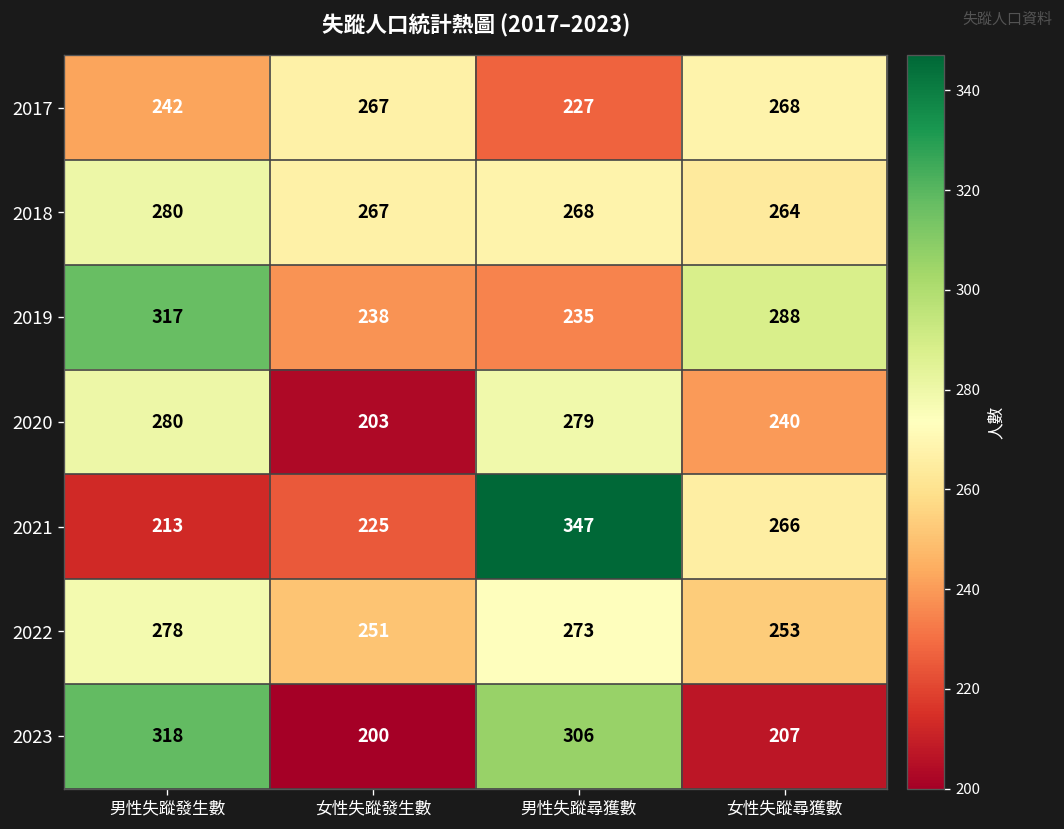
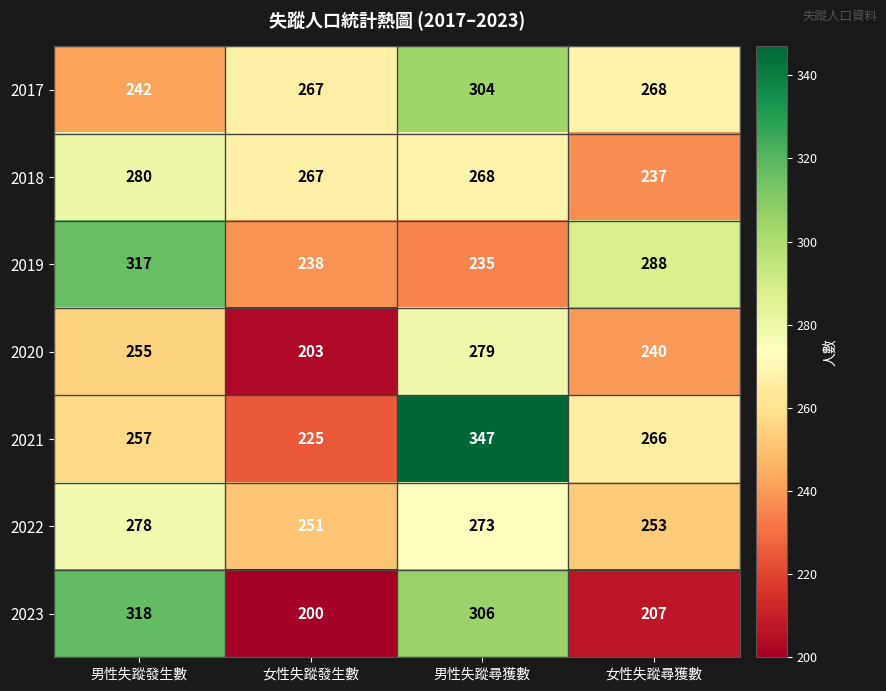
  {
    "2017": {
      "男性失蹤發生數": 242,
      "女性失蹤發生數": 267,
-     "男性失蹤尋獲數": 227,
+     "男性失蹤尋獲數": 304,
      "女性失蹤尋獲數": 268
    },
    "2018": {
      "男性失蹤發生數": 280,
      "女性失蹤發生數": 267,
      "男性失蹤尋獲數": 268,
-     "女性失蹤尋獲數": 264
+     "女性失蹤尋獲數": 237
    },
    "2019": {
      "男性失蹤發生數": 317,
      "女性失蹤發生數": 238,
      "男性失蹤尋獲數": 235,
      "女性失蹤尋獲數": 288
    },
    "2020": {
-     "男性失蹤發生數": 280,
+     "男性失蹤發生數": 255,
      "女性失蹤發生數": 203,
      "男性失蹤尋獲數": 279,
      "女性失蹤尋獲數": 240
    },
    "2021": {
-     "男性失蹤發生數": 213,
+     "男性失蹤發生數": 257,
      "女性失蹤發生數": 225,
      "男性失蹤尋獲數": 347,
      "女性失蹤尋獲數": 266
    },
    "2022": {
      "男性失蹤發生數": 278,
      "女性失蹤發生數": 251,
      "男性失蹤尋獲數": 273,
      "女性失蹤尋獲數": 253
    },
    "2023": {
      "男性失蹤發生數": 318,
      "女性失蹤發生數": 200,
      "男性失蹤尋獲數": 306,
      "女性失蹤尋獲數": 207
    }
  }
